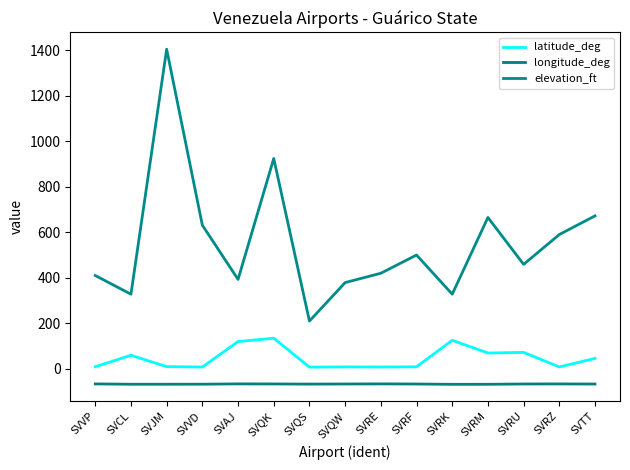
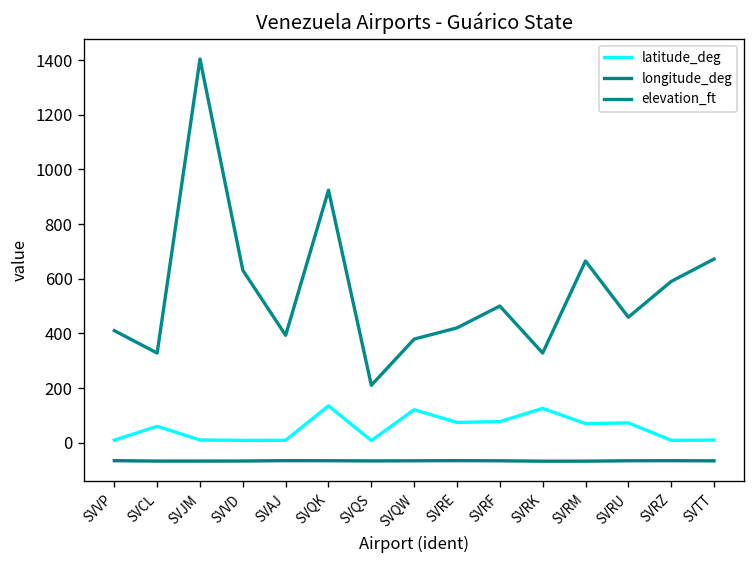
  {
    "latitude_deg": {
      "SVVP": 10,
      "SVCL": 60,
      "SVJM": 10,
      "SVVD": 10,
-     "SVAJ": 120,
+     "SVAJ": 10,
      "SVQK": 130,
      "SVQS": 10,
-     "SVQW": 10,
-     "SVRE": 10,
-     "SVRF": 10,
+     "SVQW": 120,
+     "SVRE": 70,
+     "SVRF": 80,
      "SVRK": 130,
      "SVRM": 70,
      "SVRU": 70,
      "SVRZ": 10,
-     "SVTT": 50
+     "SVTT": 10
    }
  }
